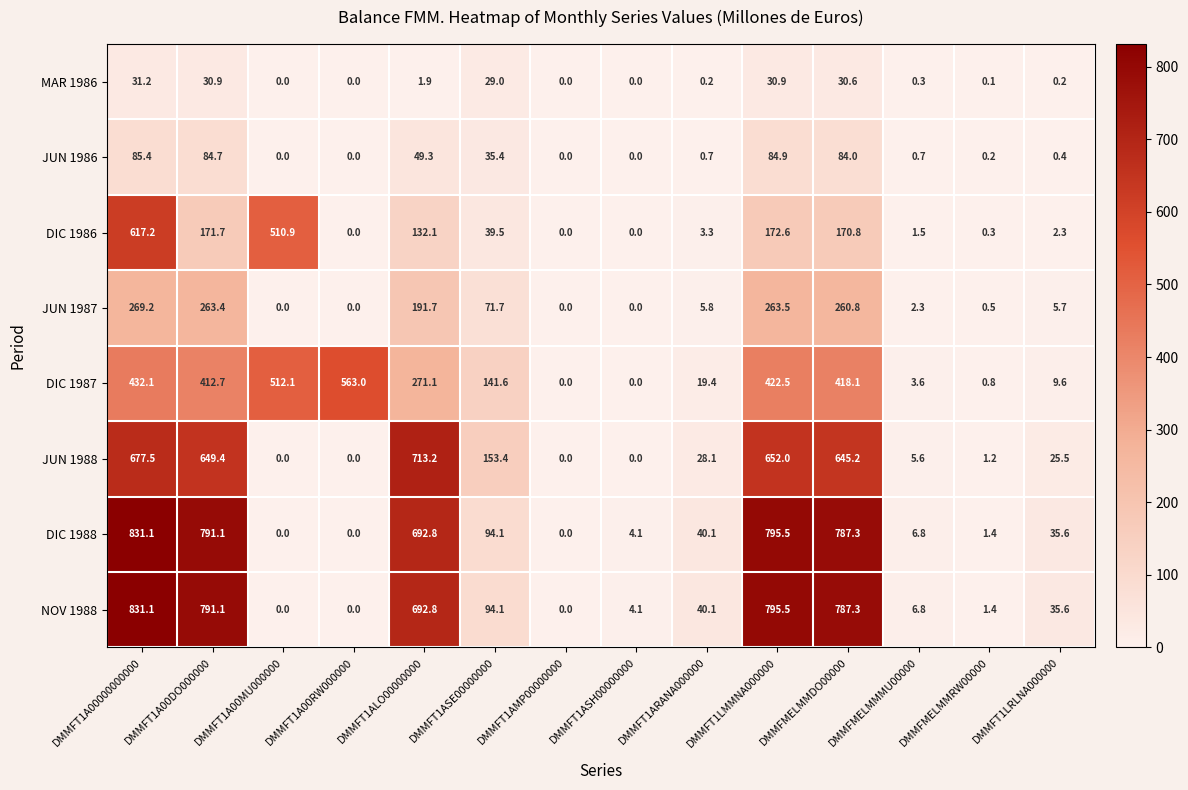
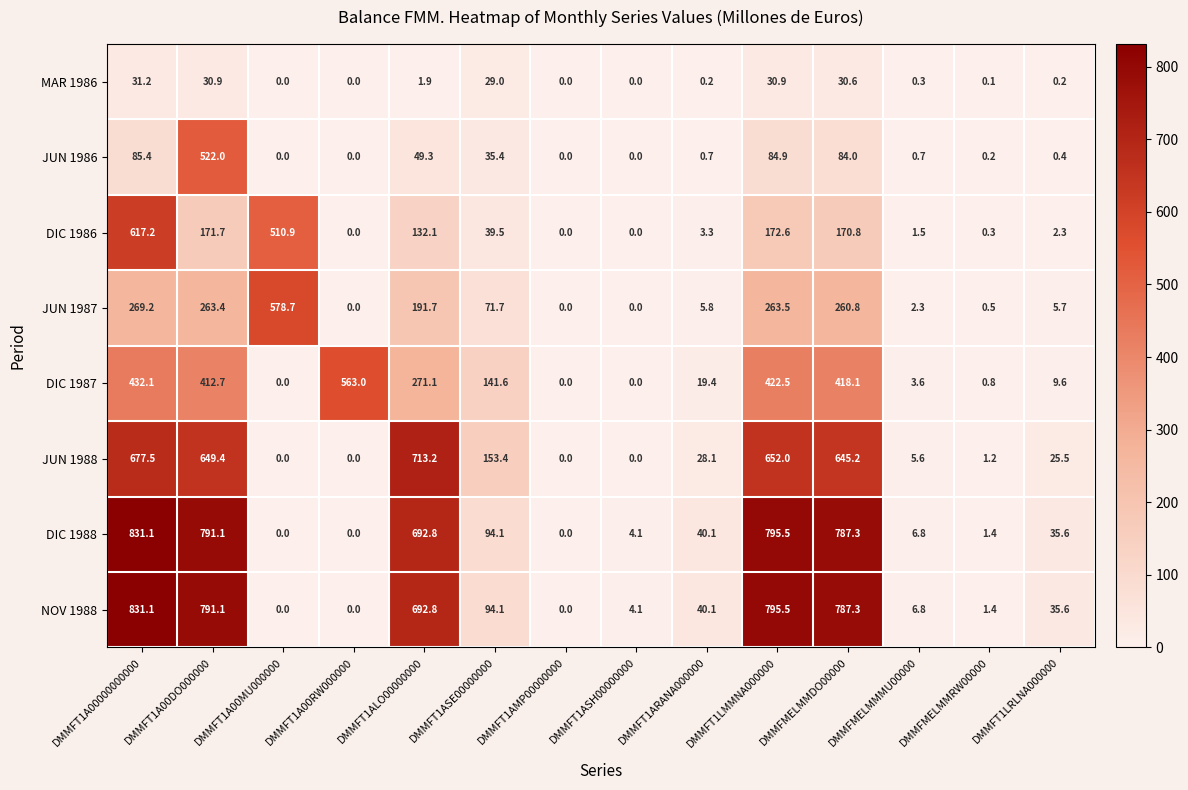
  {
    "MAR 1986": {
      "DMMFT1A00000000000": 31.2,
      "DMMFT1A00DO000000": 30.9,
      "DMMFT1A00MU000000": 0.0,
      "DMMFT1A00RW000000": 0.0,
      "DMMFT1ALO00000000": 1.9,
      "DMMFT1ASE00000000": 29.0,
      "DMMFT1AMP00000000": 0.0,
      "DMMFT1ASH00000000": 0.0,
      "DMMFT1ARANA000000": 0.2,
      "DMMFT1LMMNA000000": 30.9,
      "DMMFMELMMDO00000": 30.6,
      "DMMFMELMMMU00000": 0.3,
      "DMMFMELMMRW00000": 0.1,
      "DMMFT1LRLNA000000": 0.2
    },
    "JUN 1986": {
      "DMMFT1A00000000000": 85.4,
-     "DMMFT1A00DO000000": 84.7,
+     "DMMFT1A00DO000000": 522.0,
      "DMMFT1A00MU000000": 0.0,
      "DMMFT1A00RW000000": 0.0,
      "DMMFT1ALO00000000": 49.3,
      "DMMFT1ASE00000000": 35.4,
      "DMMFT1AMP00000000": 0.0,
      "DMMFT1ASH00000000": 0.0,
      "DMMFT1ARANA000000": 0.7,
      "DMMFT1LMMNA000000": 84.9,
      "DMMFMELMMDO00000": 84.0,
      "DMMFMELMMMU00000": 0.7,
      "DMMFMELMMRW00000": 0.2,
      "DMMFT1LRLNA000000": 0.4
    },
    "DIC 1986": {
      "DMMFT1A00000000000": 617.2,
      "DMMFT1A00DO000000": 171.7,
      "DMMFT1A00MU000000": 510.9,
      "DMMFT1A00RW000000": 0.0,
      "DMMFT1ALO00000000": 132.1,
      "DMMFT1ASE00000000": 39.5,
      "DMMFT1AMP00000000": 0.0,
      "DMMFT1ASH00000000": 0.0,
      "DMMFT1ARANA000000": 3.3,
      "DMMFT1LMMNA000000": 172.6,
      "DMMFMELMMDO00000": 170.8,
      "DMMFMELMMMU00000": 1.5,
      "DMMFMELMMRW00000": 0.3,
      "DMMFT1LRLNA000000": 2.3
    },
    "JUN 1987": {
      "DMMFT1A00000000000": 269.2,
      "DMMFT1A00DO000000": 263.4,
-     "DMMFT1A00MU000000": 0.0,
+     "DMMFT1A00MU000000": 578.7,
      "DMMFT1A00RW000000": 0.0,
      "DMMFT1ALO00000000": 191.7,
      "DMMFT1ASE00000000": 71.7,
      "DMMFT1AMP00000000": 0.0,
      "DMMFT1ASH00000000": 0.0,
      "DMMFT1ARANA000000": 5.8,
      "DMMFT1LMMNA000000": 263.5,
      "DMMFMELMMDO00000": 260.8,
      "DMMFMELMMMU00000": 2.3,
      "DMMFMELMMRW00000": 0.5,
      "DMMFT1LRLNA000000": 5.7
    },
    "DIC 1987": {
      "DMMFT1A00000000000": 432.1,
      "DMMFT1A00DO000000": 412.7,
-     "DMMFT1A00MU000000": 512.1,
+     "DMMFT1A00MU000000": 0.0,
      "DMMFT1A00RW000000": 563.0,
      "DMMFT1ALO00000000": 271.1,
      "DMMFT1ASE00000000": 141.6,
      "DMMFT1AMP00000000": 0.0,
      "DMMFT1ASH00000000": 0.0,
      "DMMFT1ARANA000000": 19.4,
      "DMMFT1LMMNA000000": 422.5,
      "DMMFMELMMDO00000": 418.1,
      "DMMFMELMMMU00000": 3.6,
      "DMMFMELMMRW00000": 0.8,
      "DMMFT1LRLNA000000": 9.6
    },
    "JUN 1988": {
      "DMMFT1A00000000000": 677.5,
      "DMMFT1A00DO000000": 649.4,
      "DMMFT1A00MU000000": 0.0,
      "DMMFT1A00RW000000": 0.0,
      "DMMFT1ALO00000000": 713.2,
      "DMMFT1ASE00000000": 153.4,
      "DMMFT1AMP00000000": 0.0,
      "DMMFT1ASH00000000": 0.0,
      "DMMFT1ARANA000000": 28.1,
      "DMMFT1LMMNA000000": 652.0,
      "DMMFMELMMDO00000": 645.2,
      "DMMFMELMMMU00000": 5.6,
      "DMMFMELMMRW00000": 1.2,
      "DMMFT1LRLNA000000": 25.5
    },
    "DIC 1988": {
      "DMMFT1A00000000000": 831.1,
      "DMMFT1A00DO000000": 791.1,
      "DMMFT1A00MU000000": 0.0,
      "DMMFT1A00RW000000": 0.0,
      "DMMFT1ALO00000000": 692.8,
      "DMMFT1ASE00000000": 94.1,
      "DMMFT1AMP00000000": 0.0,
      "DMMFT1ASH00000000": 4.1,
      "DMMFT1ARANA000000": 40.1,
      "DMMFT1LMMNA000000": 795.5,
      "DMMFMELMMDO00000": 787.3,
      "DMMFMELMMMU00000": 6.8,
      "DMMFMELMMRW00000": 1.4,
      "DMMFT1LRLNA000000": 35.6
    },
    "NOV 1988": {
      "DMMFT1A00000000000": 831.1,
      "DMMFT1A00DO000000": 791.1,
      "DMMFT1A00MU000000": 0.0,
      "DMMFT1A00RW000000": 0.0,
      "DMMFT1ALO00000000": 692.8,
      "DMMFT1ASE00000000": 94.1,
      "DMMFT1AMP00000000": 0.0,
      "DMMFT1ASH00000000": 4.1,
      "DMMFT1ARANA000000": 40.1,
      "DMMFT1LMMNA000000": 795.5,
      "DMMFMELMMDO00000": 787.3,
      "DMMFMELMMMU00000": 6.8,
      "DMMFMELMMRW00000": 1.4,
      "DMMFT1LRLNA000000": 35.6
    }
  }
